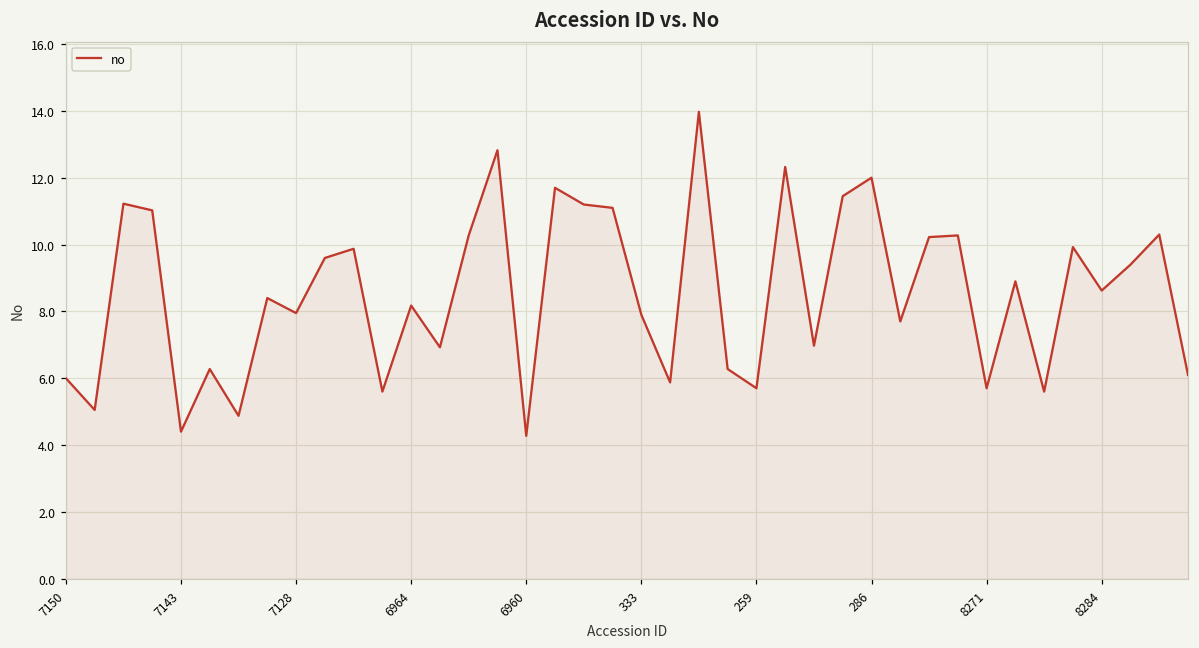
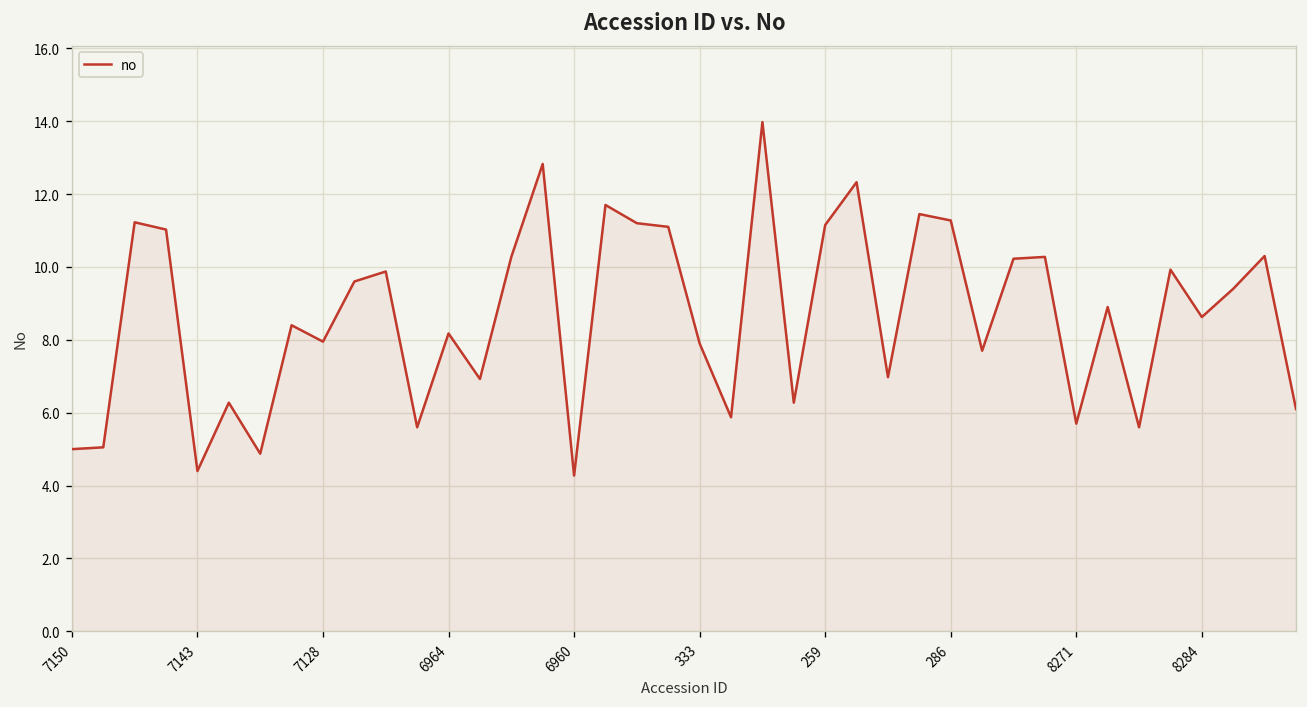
  {
-   "7150": 6,
+   "7150": 5,
    "7143": 4.4,
    "7128": 8.0,
    "6964": 8.2,
    "6960": 4.3,
    "333": 7.9,
-   "259": 5.7,
-   "286": 12.0,
+   "259": 11.2,
+   "286": 11.3,
    "8271": 5.7,
    "8284": 8.6
  }
